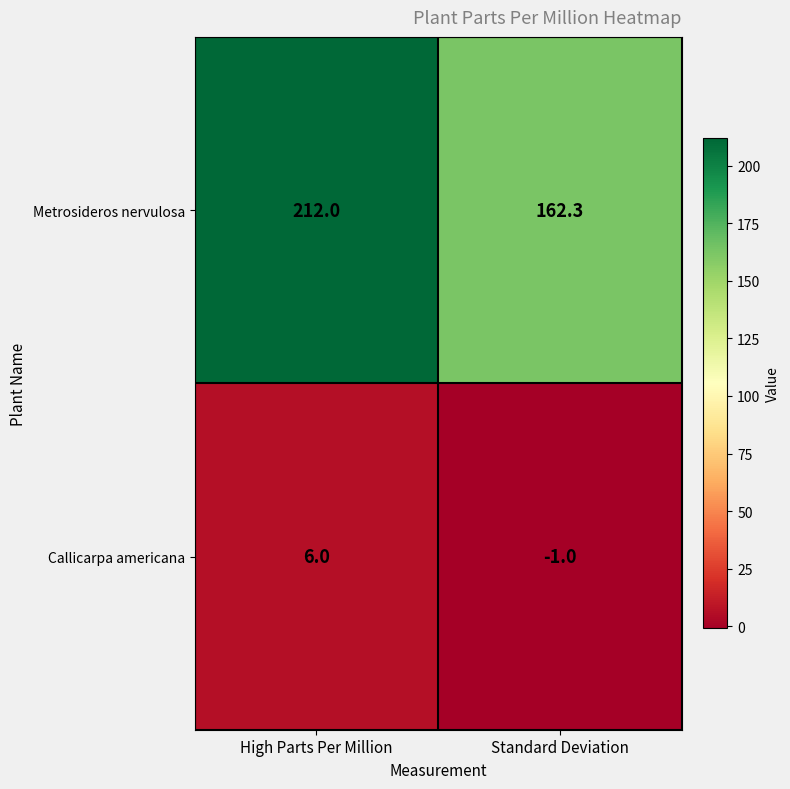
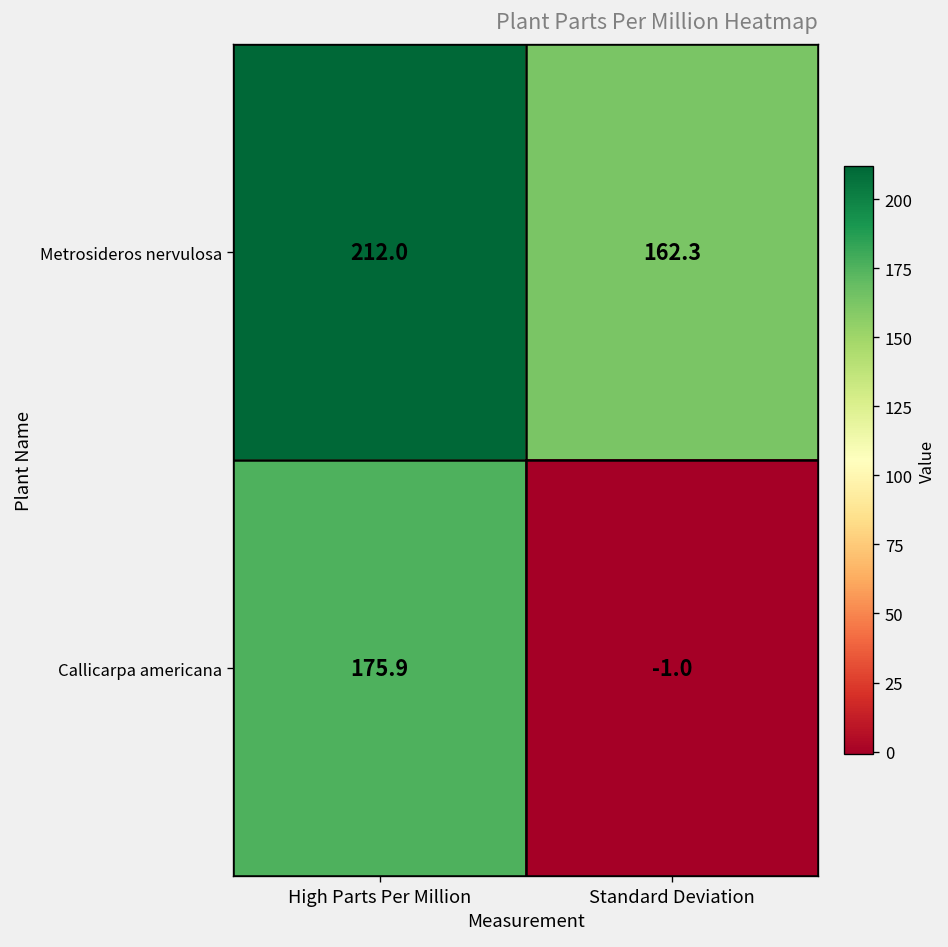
  {
    "Metrosideros nervulosa": {
      "High Parts Per Million": 212.0,
      "Standard Deviation": 162.3
    },
    "Callicarpa americana": {
-     "High Parts Per Million": 6.0,
+     "High Parts Per Million": 175.9,
      "Standard Deviation": -1.0
    }
  }
